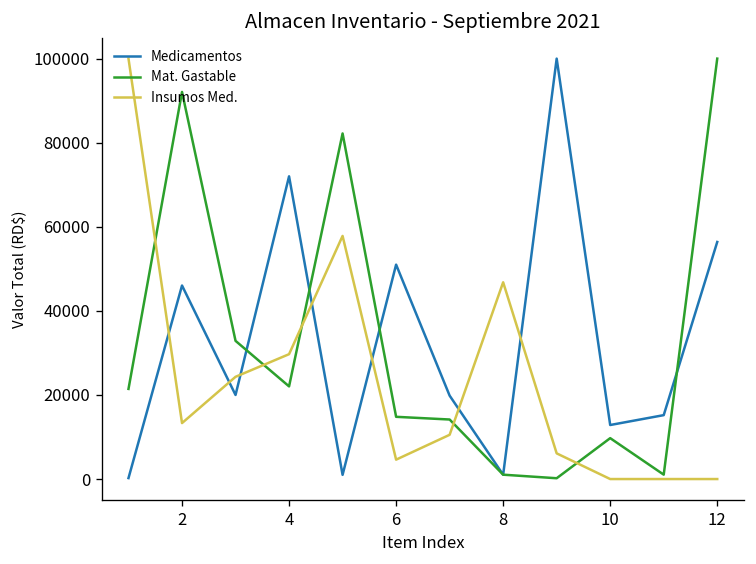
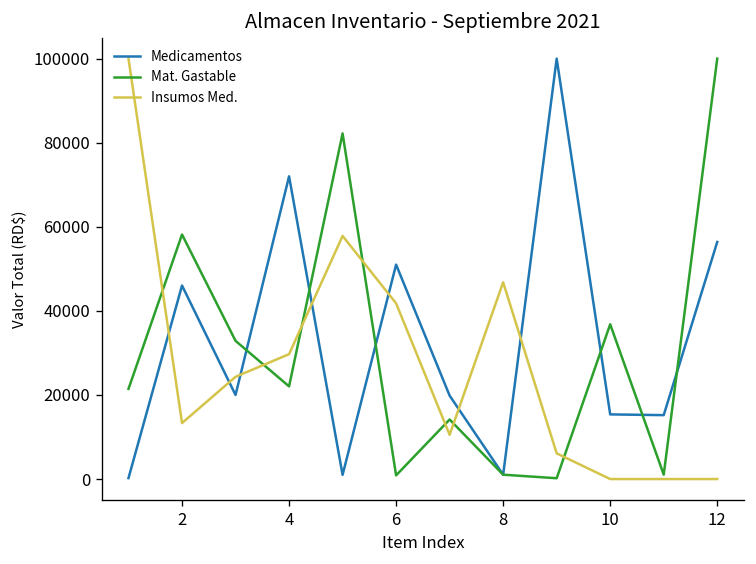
  {
    "Medicamentos": {
      "2": 46000,
      "4": 72000,
      "6": 51000,
-     "10": 13000,
+     "10": 15000,
      "12": 56000
    },
    "Mat. Gastable": {
-     "2": 92000,
+     "2": 58000,
      "4": 22000,
-     "6": 15000,
-     "10": 10000,
+     "6": 1000,
+     "10": 37000,
      "12": 100000
    },
    "Insumos Med.": {
      "2": 13000,
      "4": 30000,
-     "6": 5000,
+     "6": 42000,
      "8": 47000,
      "10": 0,
      "12": 0
    }
  }
